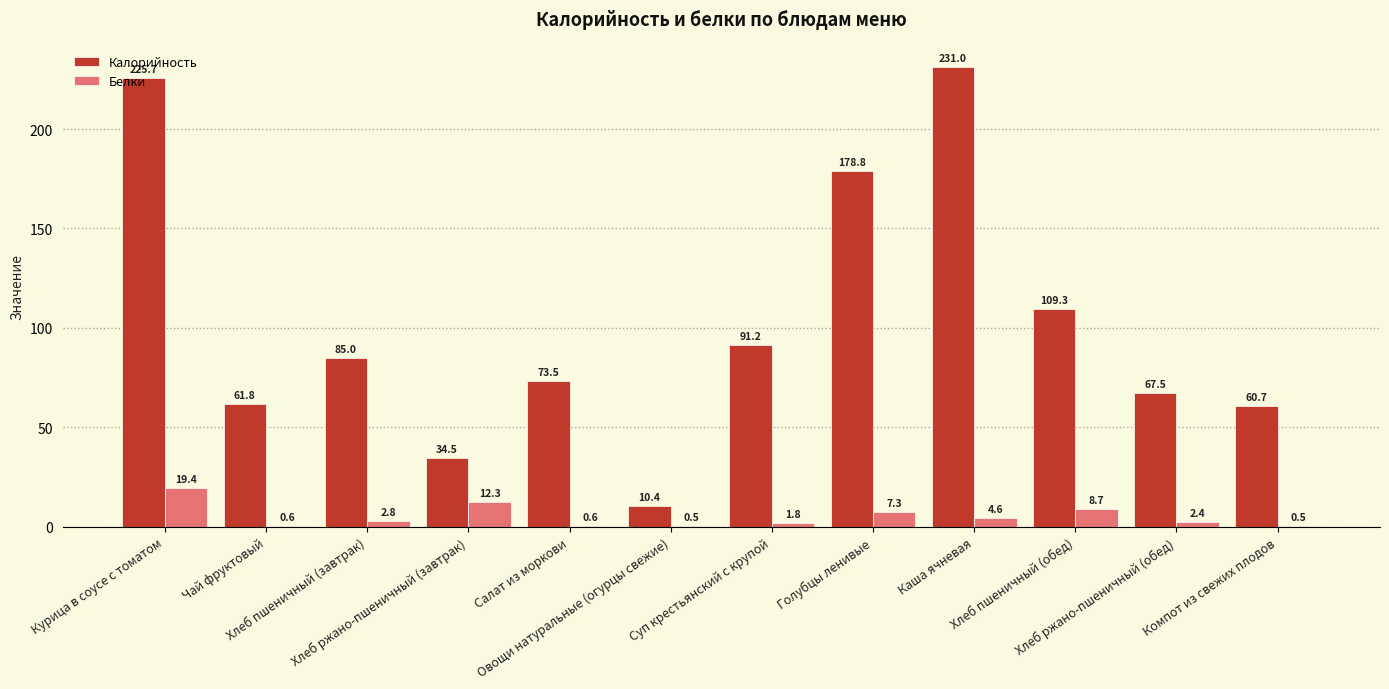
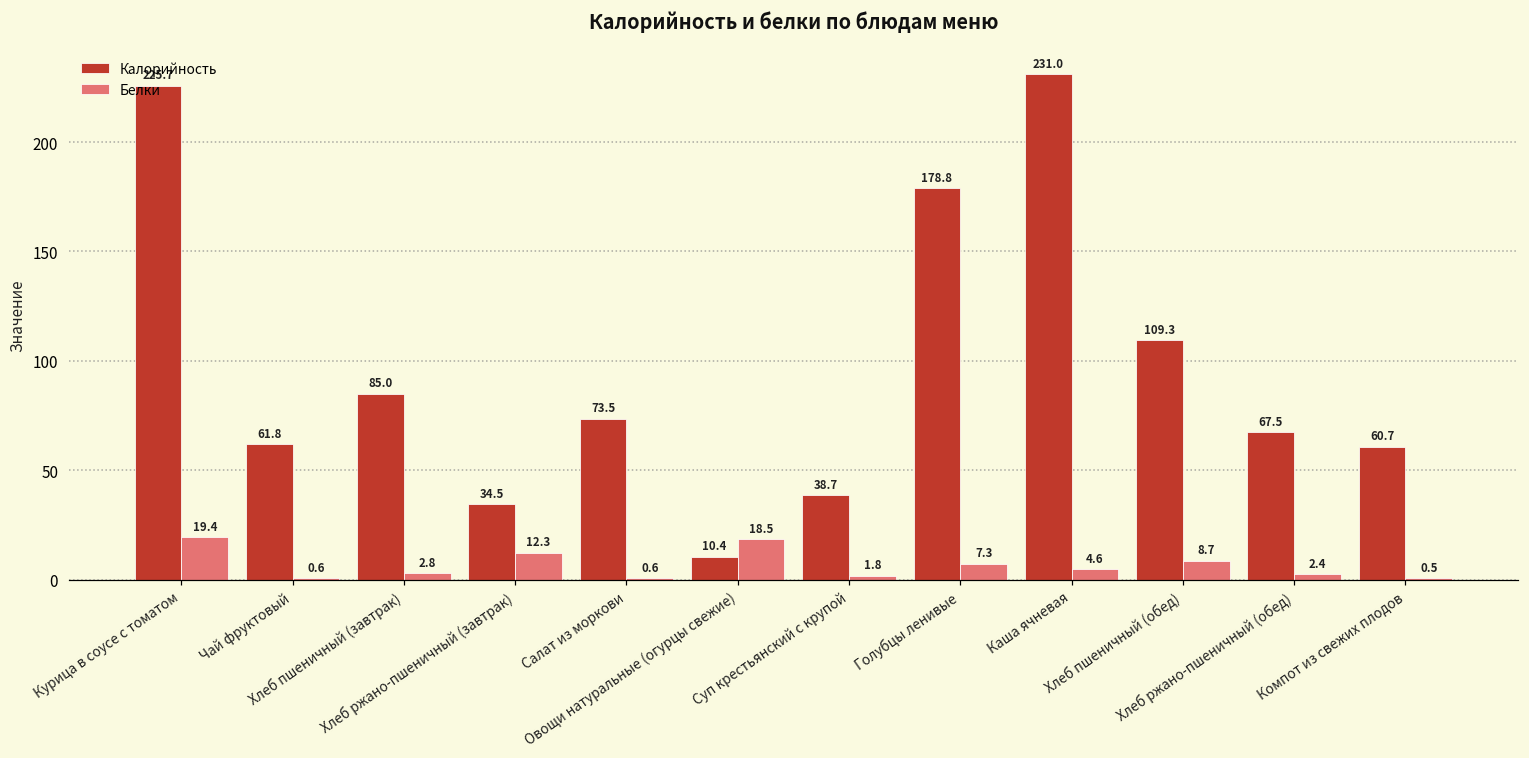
  {
    "Калорийность": {
      "Курица в соусе с томатом": 225.7,
      "Чай фруктовый": 61.8,
      "Хлеб пшеничный (завтрак)": 85.0,
      "Хлеб ржано-пшеничный (завтрак)": 34.5,
      "Салат из моркови": 73.5,
      "Овощи натуральные (огурцы свежие)": 10.4,
-     "Суп крестьянский с крупой": 91.2,
+     "Суп крестьянский с крупой": 38.7,
      "Голубцы ленивые": 178.8,
      "Каша ячневая": 231.0,
      "Хлеб пшеничный (обед)": 109.3,
      "Хлеб ржано-пшеничный (обед)": 67.5,
      "Компот из свежих плодов": 60.7
    },
    "Белки": {
      "Курица в соусе с томатом": 19.4,
      "Чай фруктовый": 0.6,
      "Хлеб пшеничный (завтрак)": 2.8,
      "Хлеб ржано-пшеничный (завтрак)": 12.3,
      "Салат из моркови": 0.6,
-     "Овощи натуральные (огурцы свежие)": 0.5,
+     "Овощи натуральные (огурцы свежие)": 18.5,
      "Суп крестьянский с крупой": 1.8,
      "Голубцы ленивые": 7.3,
      "Каша ячневая": 4.6,
      "Хлеб пшеничный (обед)": 8.7,
      "Хлеб ржано-пшеничный (обед)": 2.4,
      "Компот из свежих плодов": 0.5
    }
  }
